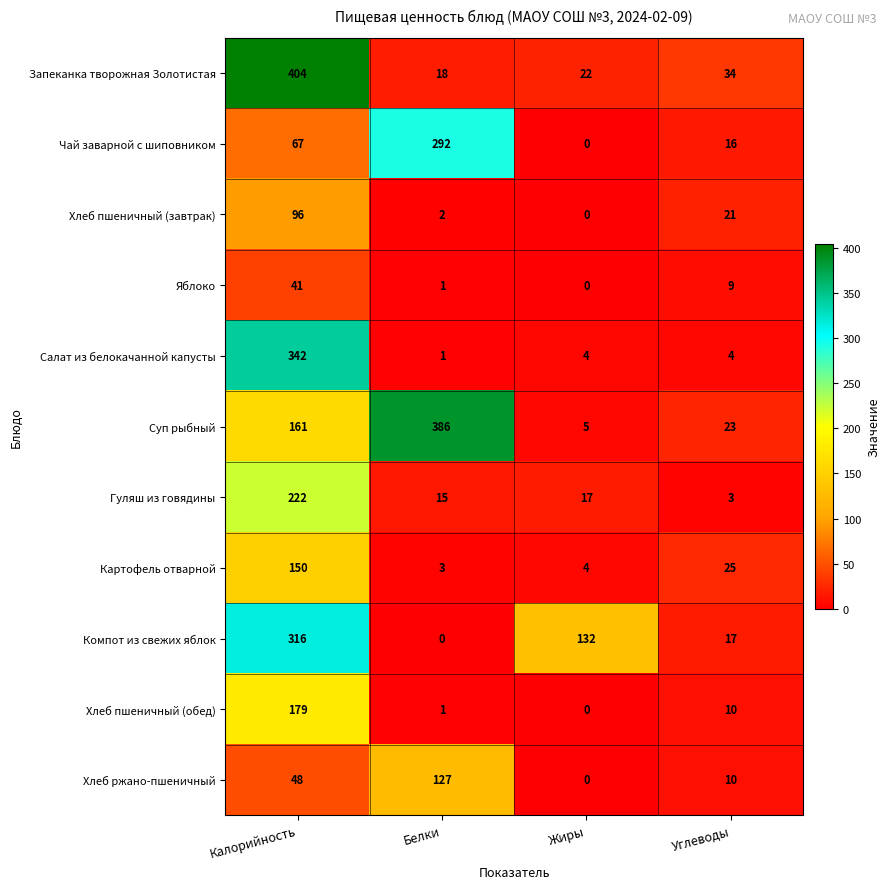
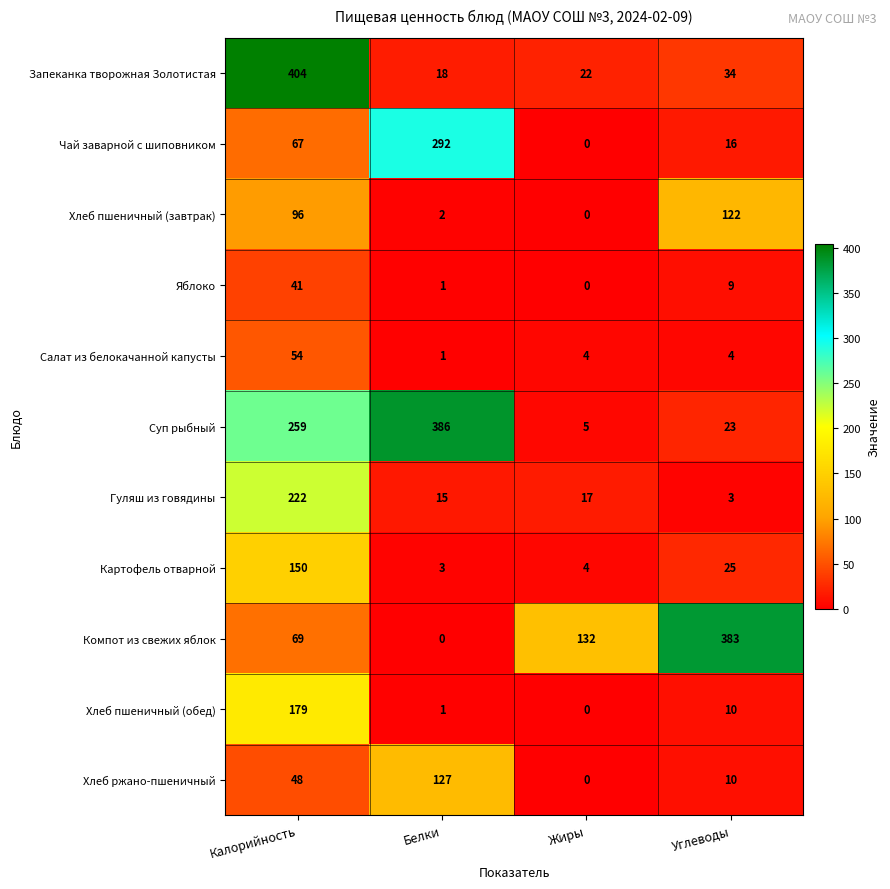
  {
    "Запеканка творожная Золотистая": {
      "Калорийность": 404,
      "Белки": 18,
      "Жиры": 22,
      "Углеводы": 34
    },
    "Чай заварной с шиповником": {
      "Калорийность": 67,
      "Белки": 292,
      "Жиры": 0,
      "Углеводы": 16
    },
    "Хлеб пшеничный (завтрак)": {
      "Калорийность": 96,
      "Белки": 2,
      "Жиры": 0,
-     "Углеводы": 21
+     "Углеводы": 122
    },
    "Яблоко": {
      "Калорийность": 41,
      "Белки": 1,
      "Жиры": 0,
      "Углеводы": 9
    },
    "Салат из белокачанной капусты": {
-     "Калорийность": 342,
+     "Калорийность": 54,
      "Белки": 1,
      "Жиры": 4,
      "Углеводы": 4
    },
    "Суп рыбный": {
-     "Калорийность": 161,
+     "Калорийность": 259,
      "Белки": 386,
      "Жиры": 5,
      "Углеводы": 23
    },
    "Гуляш из говядины": {
      "Калорийность": 222,
      "Белки": 15,
      "Жиры": 17,
      "Углеводы": 3
    },
    "Картофель отварной": {
      "Калорийность": 150,
      "Белки": 3,
      "Жиры": 4,
      "Углеводы": 25
    },
    "Компот из свежих яблок": {
-     "Калорийность": 316,
+     "Калорийность": 69,
      "Белки": 0,
      "Жиры": 132,
-     "Углеводы": 17
+     "Углеводы": 383
    },
    "Хлеб пшеничный (обед)": {
      "Калорийность": 179,
      "Белки": 1,
      "Жиры": 0,
      "Углеводы": 10
    },
    "Хлеб ржано-пшеничный": {
      "Калорийность": 48,
      "Белки": 127,
      "Жиры": 0,
      "Углеводы": 10
    }
  }
